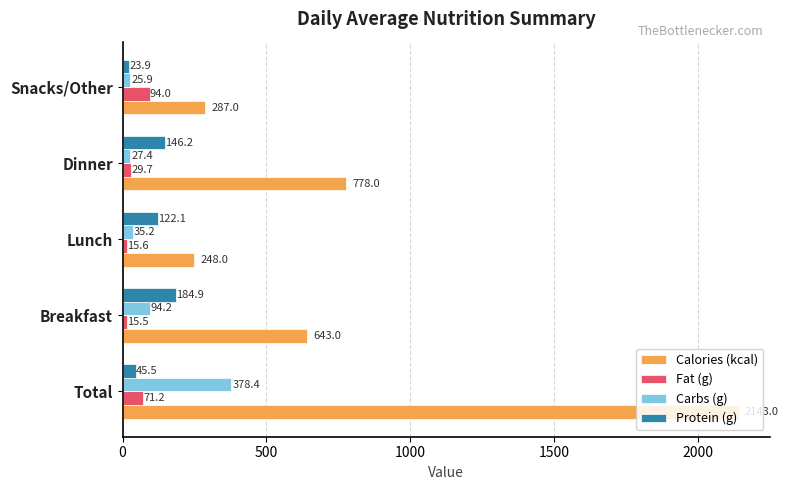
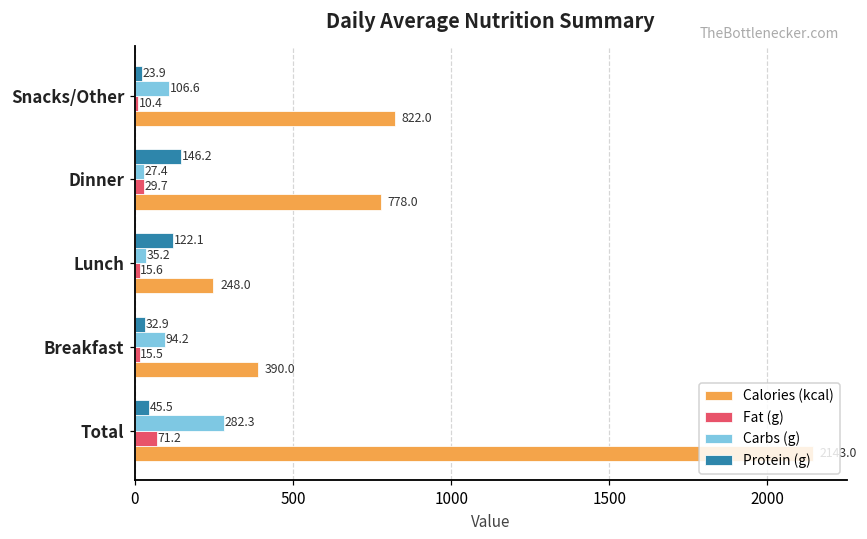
  {
    "Calories (kcal)": {
-     "Snacks/Other": 287.0,
+     "Snacks/Other": 822.0,
      "Dinner": 778.0,
      "Lunch": 248.0,
-     "Breakfast": 643.0
+     "Breakfast": 390.0
    },
    "Fat (g)": {
-     "Snacks/Other": 94.0,
+     "Snacks/Other": 10.4,
      "Dinner": 29.7,
      "Lunch": 15.6,
      "Breakfast": 15.5,
      "Total": 71.2
    },
    "Carbs (g)": {
-     "Snacks/Other": 25.9,
+     "Snacks/Other": 106.6,
      "Dinner": 27.4,
      "Lunch": 35.2,
      "Breakfast": 94.2,
-     "Total": 378.4
+     "Total": 282.3
    },
    "Protein (g)": {
      "Snacks/Other": 23.9,
      "Dinner": 146.2,
      "Lunch": 122.1,
-     "Breakfast": 184.9,
+     "Breakfast": 32.9,
      "Total": 45.5
    }
  }
